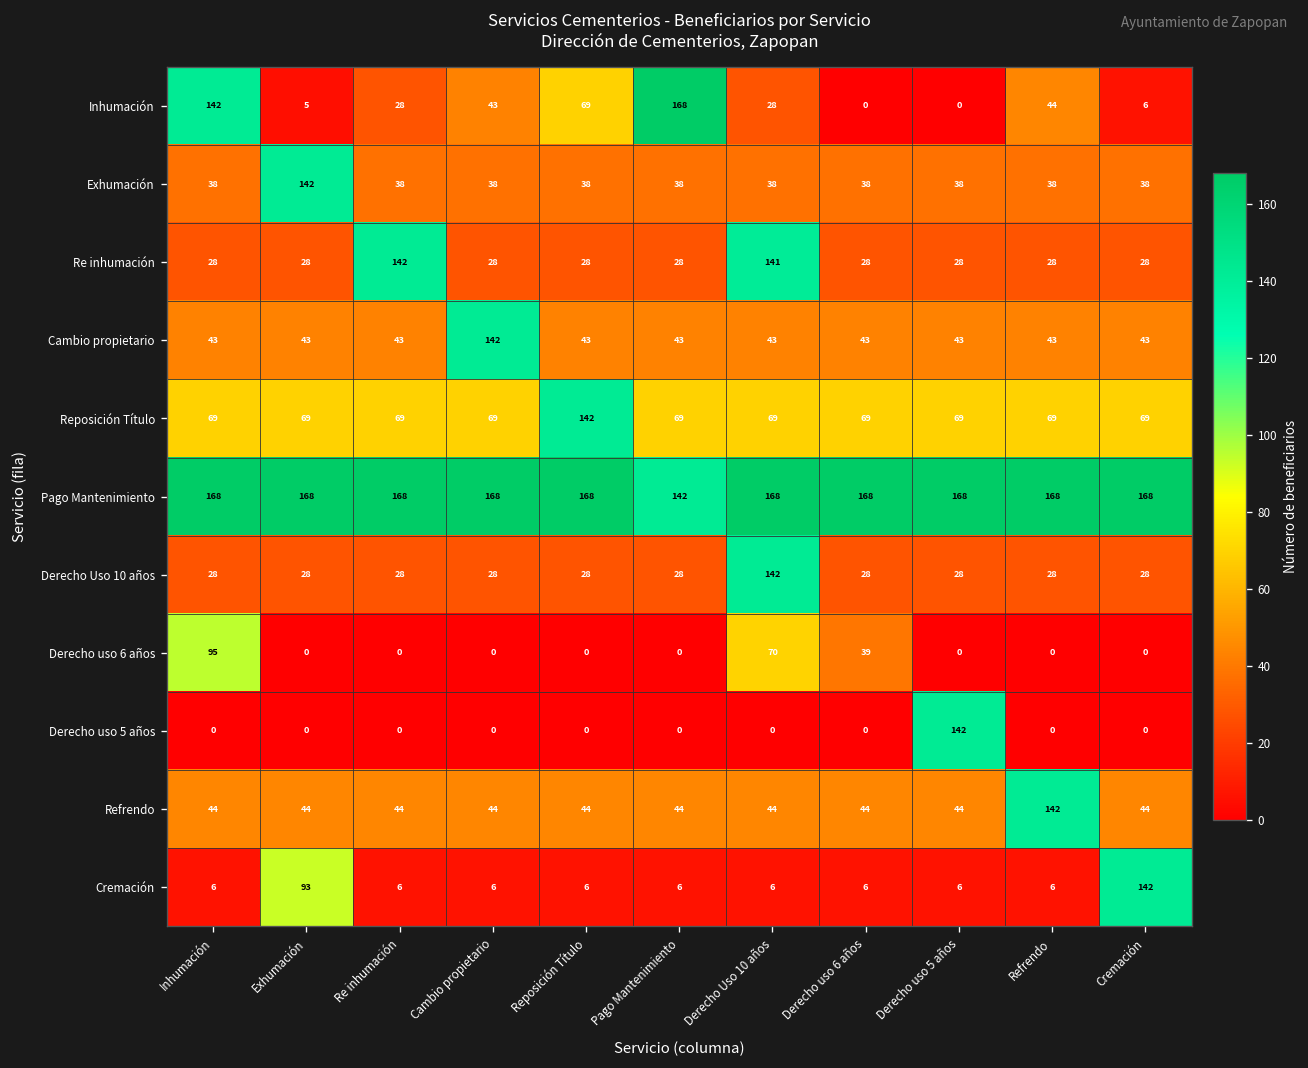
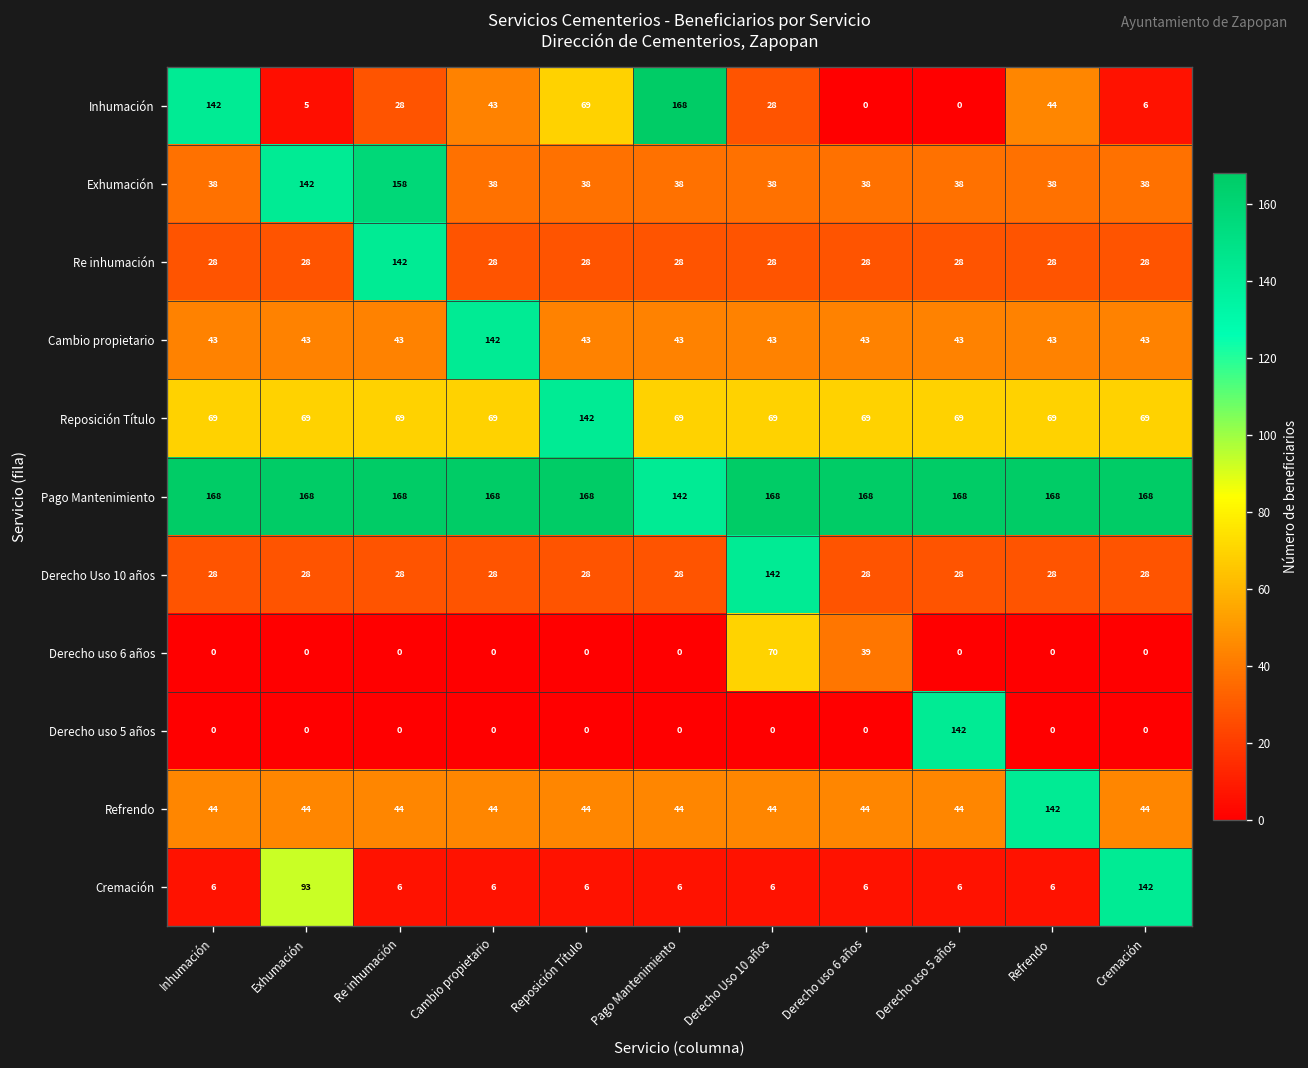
  {
    "Inhumación": {
      "Inhumación": 142,
      "Exhumación": 5,
      "Re inhumación": 28,
      "Cambio propietario": 43,
      "Reposición Título": 69,
      "Pago Mantenimiento": 168,
      "Derecho Uso 10 años": 28,
      "Derecho uso 6 años": 0,
      "Derecho uso 5 años": 0,
      "Refrendo": 44,
      "Cremación": 6
    },
    "Exhumación": {
      "Inhumación": 38,
      "Exhumación": 142,
-     "Re inhumación": 38,
+     "Re inhumación": 158,
      "Cambio propietario": 38,
      "Reposición Título": 38,
      "Pago Mantenimiento": 38,
      "Derecho Uso 10 años": 38,
      "Derecho uso 6 años": 38,
      "Derecho uso 5 años": 38,
      "Refrendo": 38,
      "Cremación": 38
    },
    "Re inhumación": {
      "Inhumación": 28,
      "Exhumación": 28,
      "Re inhumación": 142,
      "Cambio propietario": 28,
      "Reposición Título": 28,
      "Pago Mantenimiento": 28,
-     "Derecho Uso 10 años": 141,
+     "Derecho Uso 10 años": 28,
      "Derecho uso 6 años": 28,
      "Derecho uso 5 años": 28,
      "Refrendo": 28,
      "Cremación": 28
    },
    "Cambio propietario": {
      "Inhumación": 43,
      "Exhumación": 43,
      "Re inhumación": 43,
      "Cambio propietario": 142,
      "Reposición Título": 43,
      "Pago Mantenimiento": 43,
      "Derecho Uso 10 años": 43,
      "Derecho uso 6 años": 43,
      "Derecho uso 5 años": 43,
      "Refrendo": 43,
      "Cremación": 43
    },
    "Reposición Título": {
      "Inhumación": 69,
      "Exhumación": 69,
      "Re inhumación": 69,
      "Cambio propietario": 69,
      "Reposición Título": 142,
      "Pago Mantenimiento": 69,
      "Derecho Uso 10 años": 69,
      "Derecho uso 6 años": 69,
      "Derecho uso 5 años": 69,
      "Refrendo": 69,
      "Cremación": 69
    },
    "Pago Mantenimiento": {
      "Inhumación": 168,
      "Exhumación": 168,
      "Re inhumación": 168,
      "Cambio propietario": 168,
      "Reposición Título": 168,
      "Pago Mantenimiento": 142,
      "Derecho Uso 10 años": 168,
      "Derecho uso 6 años": 168,
      "Derecho uso 5 años": 168,
      "Refrendo": 168,
      "Cremación": 168
    },
    "Derecho Uso 10 años": {
      "Inhumación": 28,
      "Exhumación": 28,
      "Re inhumación": 28,
      "Cambio propietario": 28,
      "Reposición Título": 28,
      "Pago Mantenimiento": 28,
      "Derecho Uso 10 años": 142,
      "Derecho uso 6 años": 28,
      "Derecho uso 5 años": 28,
      "Refrendo": 28,
      "Cremación": 28
    },
    "Derecho uso 6 años": {
-     "Inhumación": 95,
+     "Inhumación": 0,
      "Exhumación": 0,
      "Re inhumación": 0,
      "Cambio propietario": 0,
      "Reposición Título": 0,
      "Pago Mantenimiento": 0,
      "Derecho Uso 10 años": 70,
      "Derecho uso 6 años": 39,
      "Derecho uso 5 años": 0,
      "Refrendo": 0,
      "Cremación": 0
    },
    "Derecho uso 5 años": {
      "Inhumación": 0,
      "Exhumación": 0,
      "Re inhumación": 0,
      "Cambio propietario": 0,
      "Reposición Título": 0,
      "Pago Mantenimiento": 0,
      "Derecho Uso 10 años": 0,
      "Derecho uso 6 años": 0,
      "Derecho uso 5 años": 142,
      "Refrendo": 0,
      "Cremación": 0
    },
    "Refrendo": {
      "Inhumación": 44,
      "Exhumación": 44,
      "Re inhumación": 44,
      "Cambio propietario": 44,
      "Reposición Título": 44,
      "Pago Mantenimiento": 44,
      "Derecho Uso 10 años": 44,
      "Derecho uso 6 años": 44,
      "Derecho uso 5 años": 44,
      "Refrendo": 142,
      "Cremación": 44
    },
    "Cremación": {
      "Inhumación": 6,
      "Exhumación": 93,
      "Re inhumación": 6,
      "Cambio propietario": 6,
      "Reposición Título": 6,
      "Pago Mantenimiento": 6,
      "Derecho Uso 10 años": 6,
      "Derecho uso 6 años": 6,
      "Derecho uso 5 años": 6,
      "Refrendo": 6,
      "Cremación": 142
    }
  }
